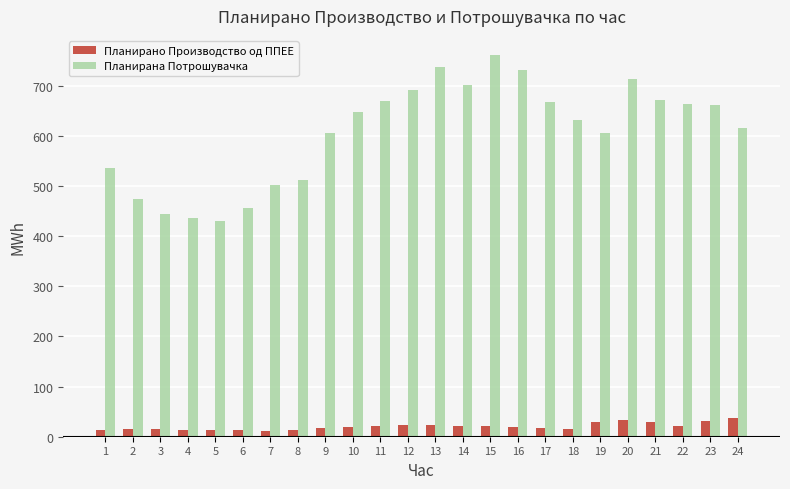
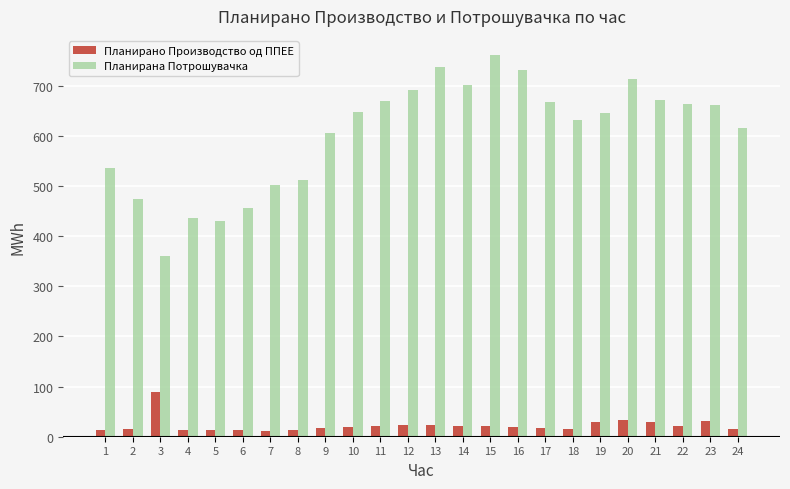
  {
    "Планирано Производство од ППЕЕ": {
      "1": 10,
      "2": 10,
-     "3": 20,
+     "3": 90,
      "4": 10,
      "5": 10,
      "6": 10,
      "7": 10,
      "8": 10,
      "9": 20,
      "10": 20,
      "11": 20,
      "12": 20,
      "13": 20,
      "14": 20,
      "15": 20,
      "16": 20,
      "17": 20,
      "18": 10,
      "19": 30,
      "20": 30,
      "21": 30,
      "22": 20,
      "23": 30,
-     "24": 40
+     "24": 20
    },
    "Планирана Потрошувачка": {
      "1": 540,
      "2": 470,
-     "3": 440,
+     "3": 360,
      "4": 440,
      "5": 430,
      "6": 460,
      "7": 500,
      "8": 510,
      "9": 610,
      "10": 650,
      "11": 670,
      "12": 690,
      "13": 740,
      "14": 700,
      "15": 760,
      "16": 730,
      "17": 670,
      "18": 630,
-     "19": 600,
+     "19": 650,
      "20": 710,
      "21": 670,
      "22": 660,
      "23": 660,
      "24": 610
    }
  }
